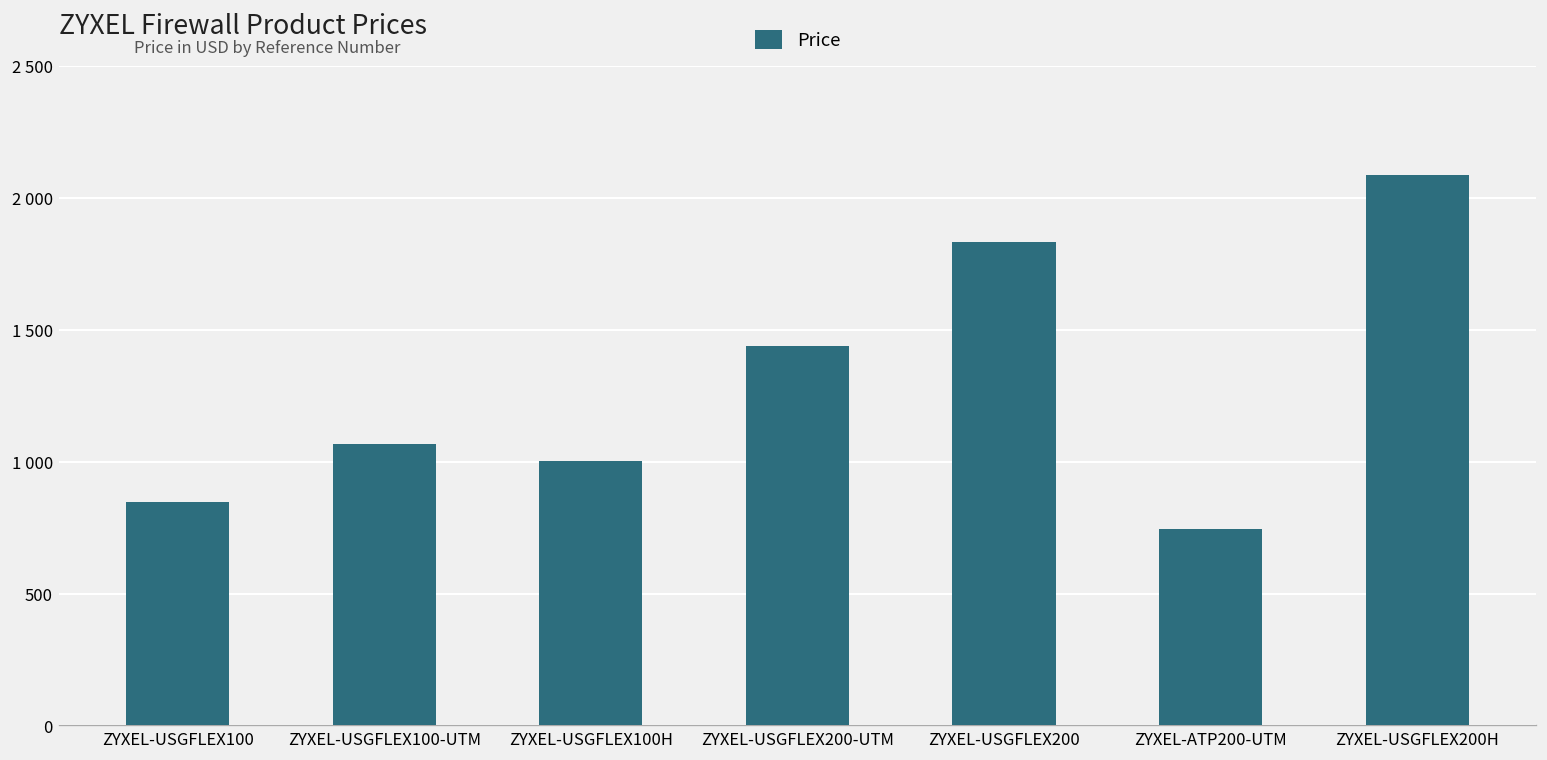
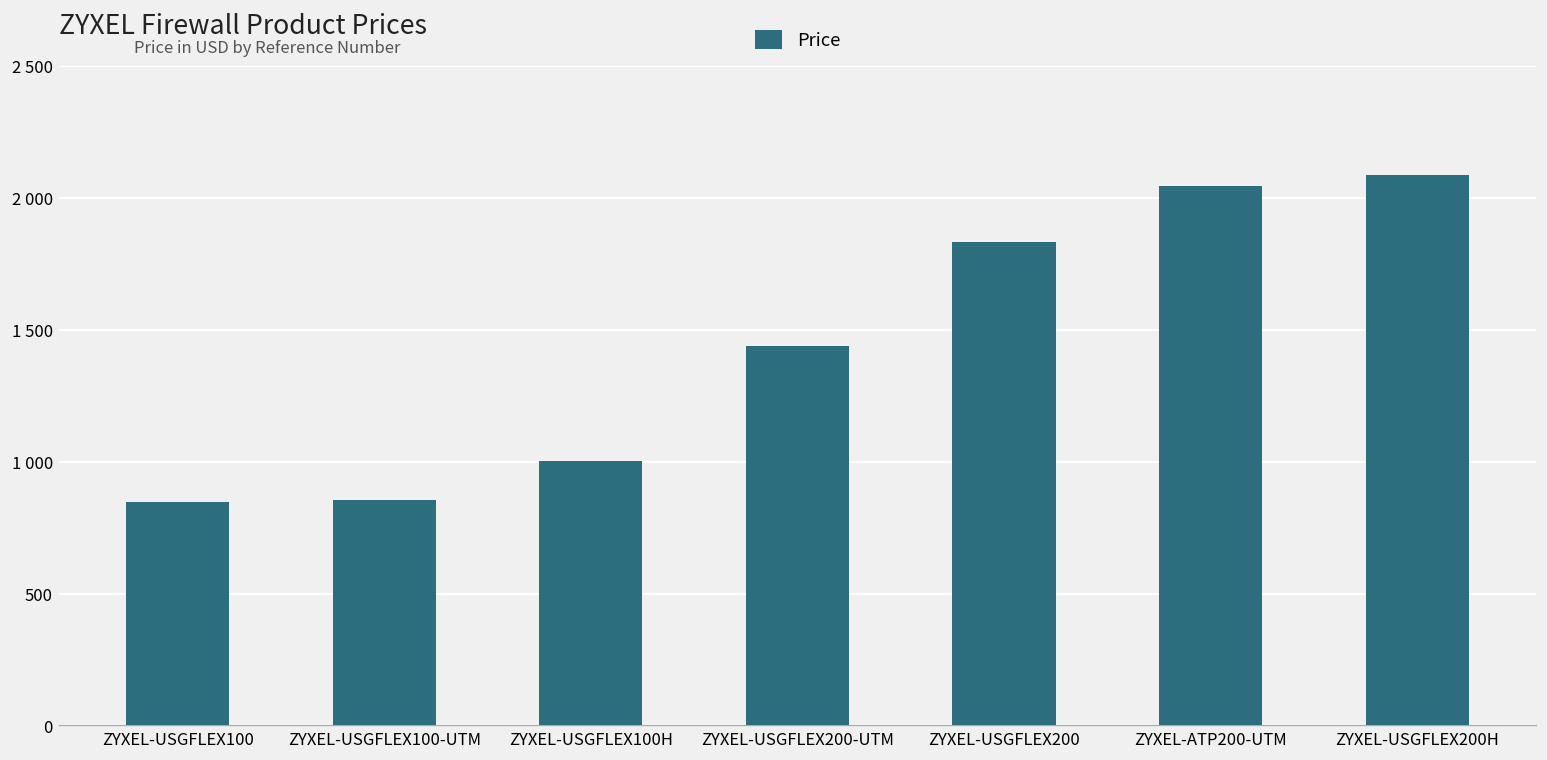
  {
    "ZYXEL-USGFLEX100": 850,
-   "ZYXEL-USGFLEX100-UTM": 1070,
+   "ZYXEL-USGFLEX100-UTM": 860,
    "ZYXEL-USGFLEX100H": 1000,
    "ZYXEL-USGFLEX200-UTM": 1440,
    "ZYXEL-USGFLEX200": 1830,
-   "ZYXEL-ATP200-UTM": 750,
+   "ZYXEL-ATP200-UTM": 2040,
    "ZYXEL-USGFLEX200H": 2090
  }
